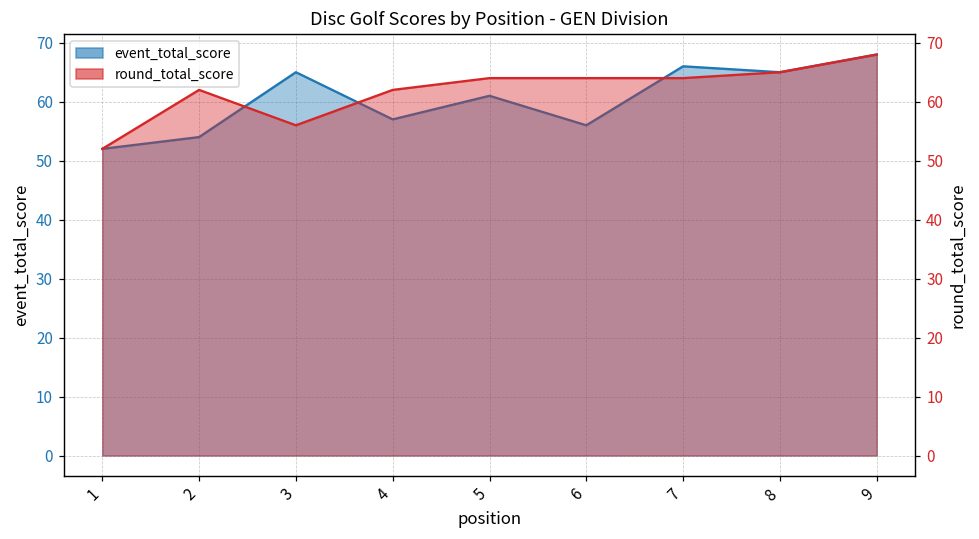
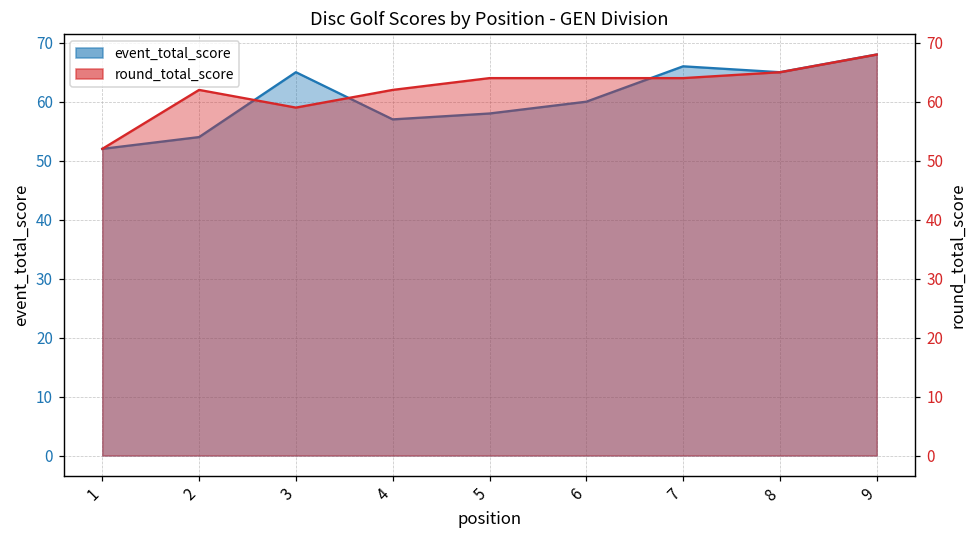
  {
    "event_total_score": {
      "1": 52,
      "2": 54,
      "3": 65,
      "4": 57,
-     "5": 61,
-     "6": 56,
+     "5": 58,
+     "6": 60,
      "7": 66,
      "8": 65,
      "9": 68
    },
    "round_total_score": {
      "1": 52,
      "2": 62,
-     "3": 56,
+     "3": 59,
      "4": 62,
      "5": 64,
      "6": 64,
      "7": 64,
      "8": 65,
      "9": 68
    }
  }
